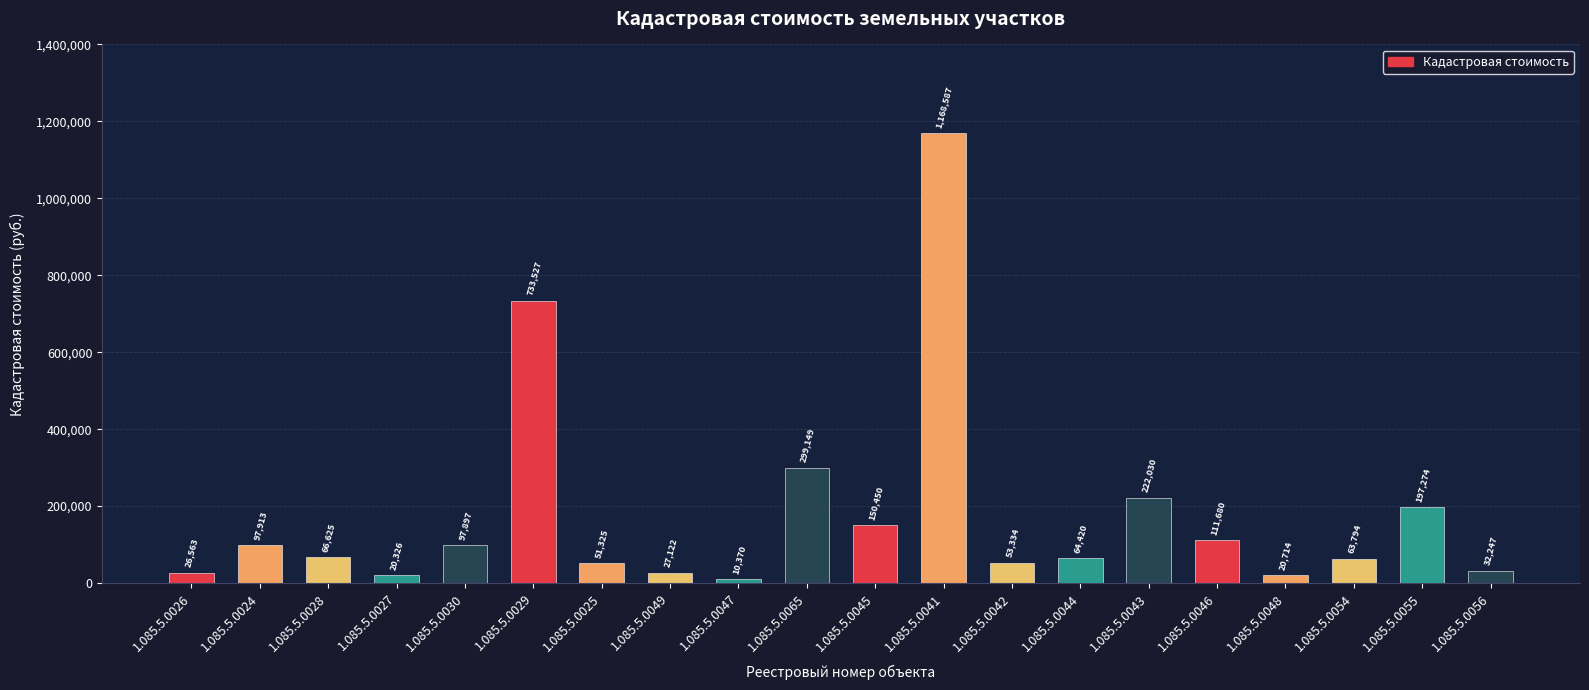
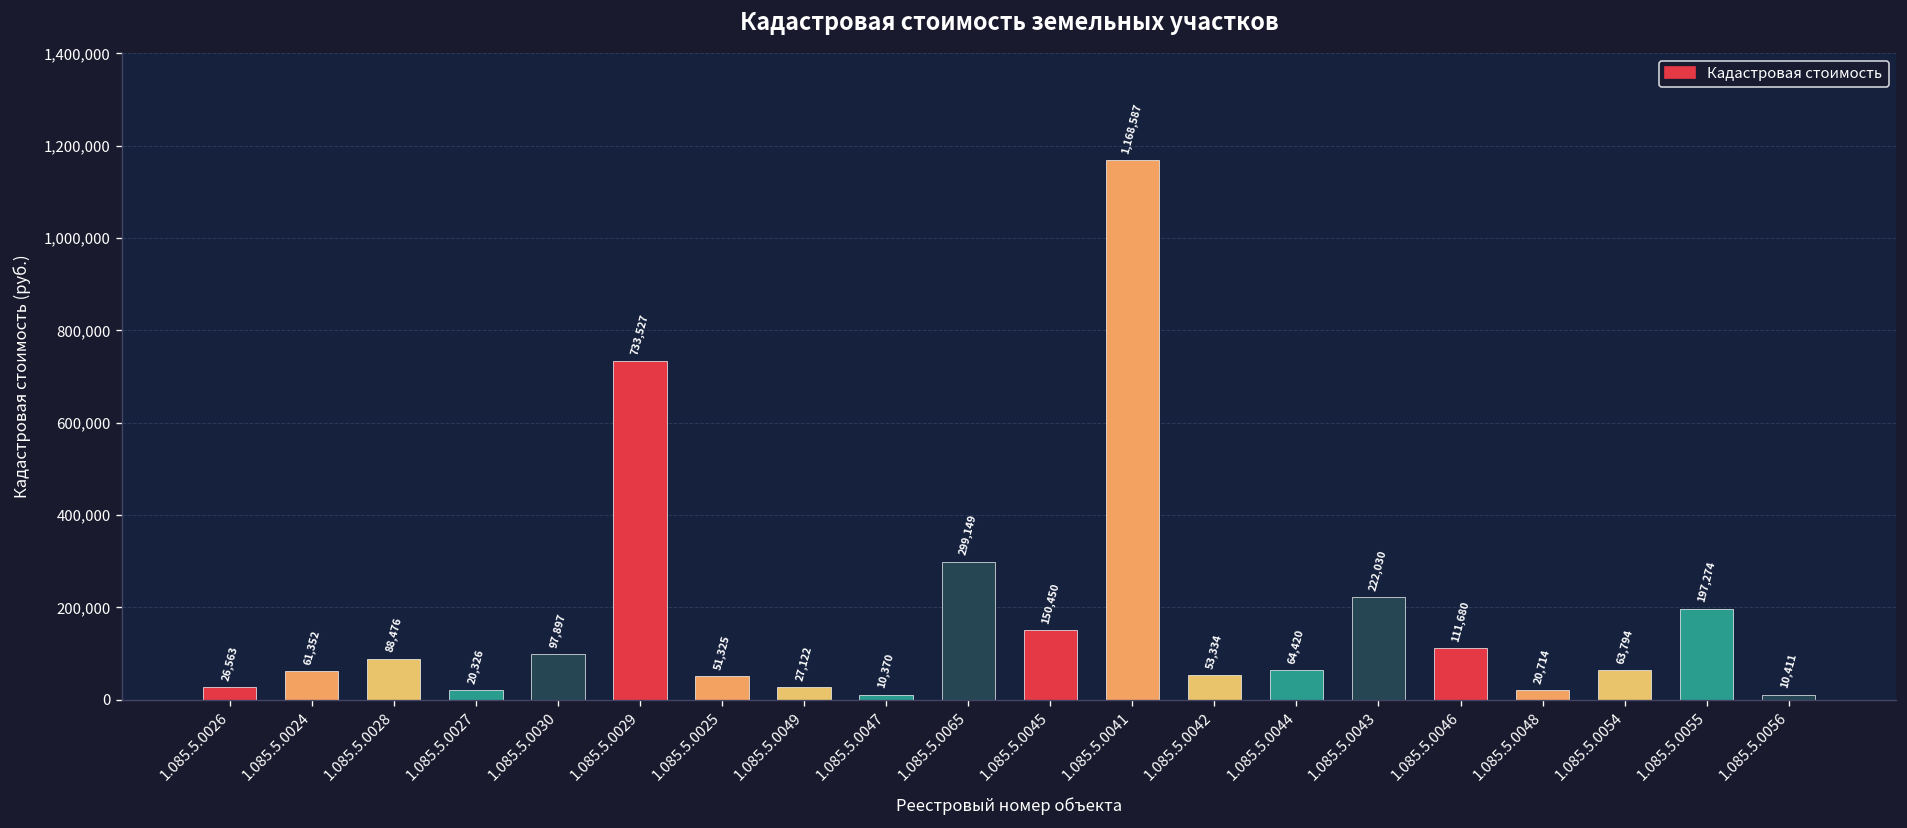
  {
    "1.085.5.0026": "26,563",
-   "1.085.5.0024": "97,913",
-   "1.085.5.0028": "66,625",
+   "1.085.5.0024": "61,352",
+   "1.085.5.0028": "88,476",
    "1.085.5.0027": "20,326",
    "1.085.5.0030": "97,897",
    "1.085.5.0029": "733,527",
    "1.085.5.0025": "51,325",
    "1.085.5.0049": "27,122",
    "1.085.5.0047": "10,370",
    "1.085.5.0065": "299,149",
    "1.085.5.0045": "150,450",
    "1.085.5.0041": "1,168,587",
    "1.085.5.0042": "53,334",
    "1.085.5.0044": "64,420",
    "1.085.5.0043": "222,030",
    "1.085.5.0046": "111,680",
    "1.085.5.0048": "20,714",
    "1.085.5.0054": "63,794",
    "1.085.5.0055": "197,274",
-   "1.085.5.0056": "32,247"
+   "1.085.5.0056": "10,411"
  }
